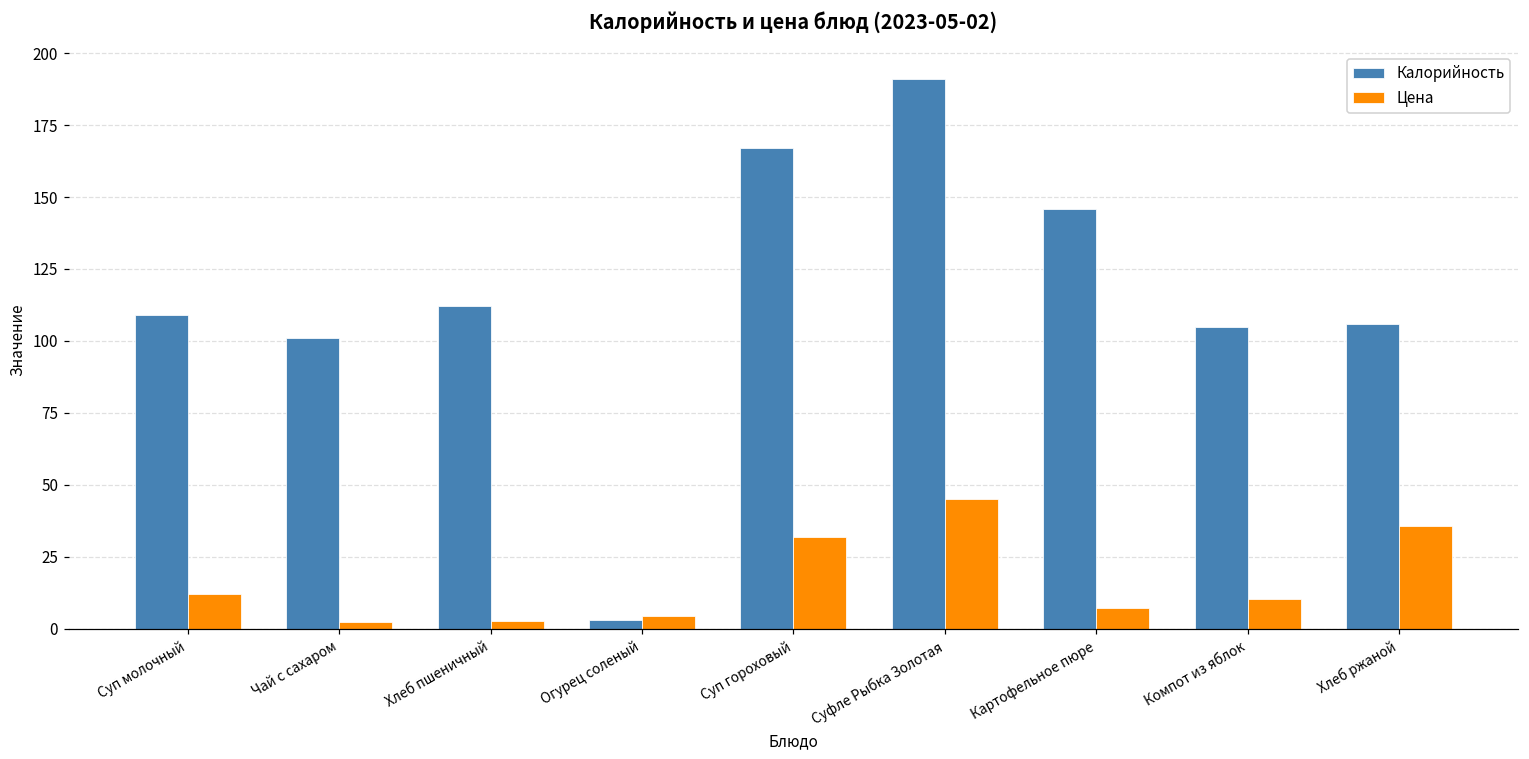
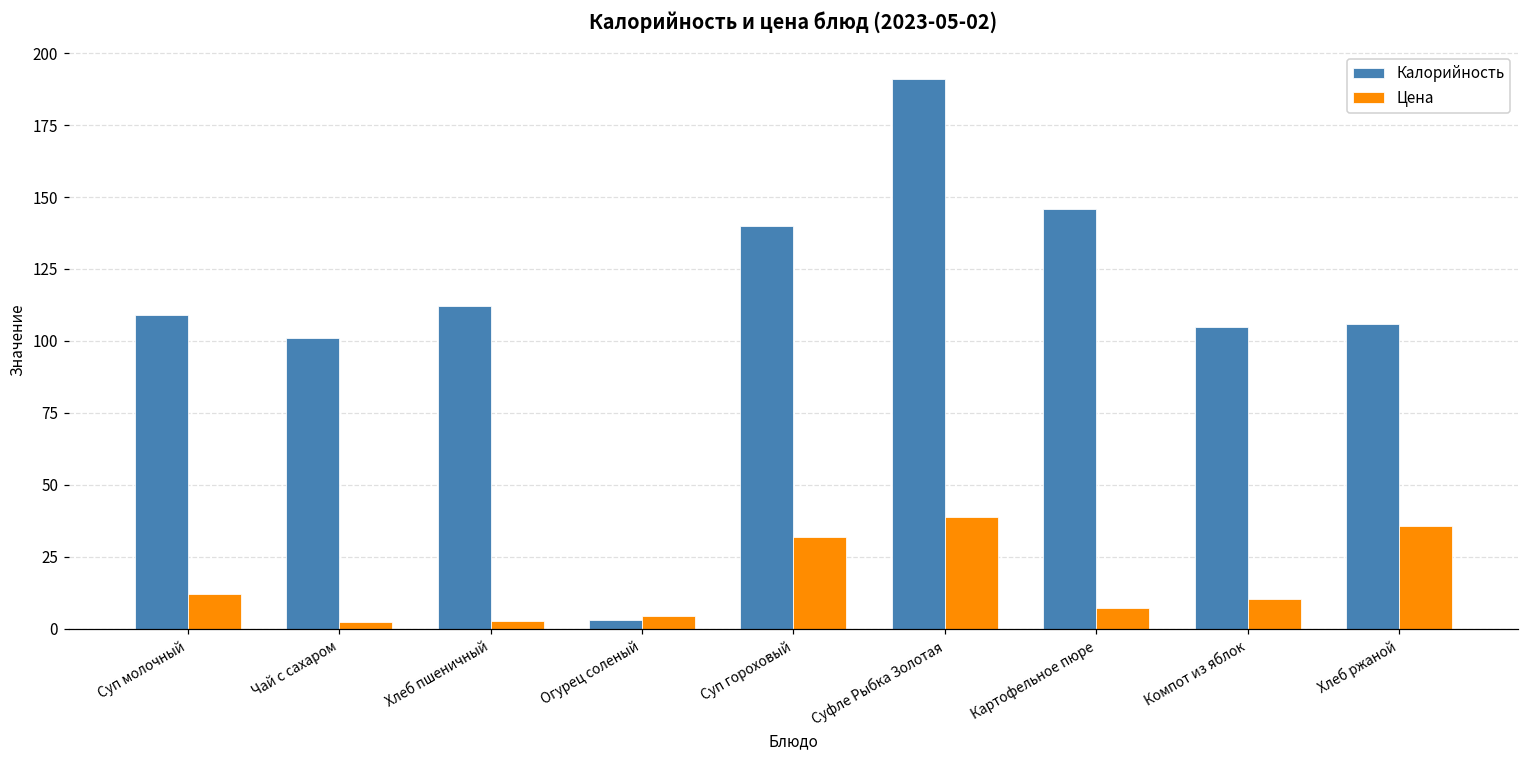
  {
    "Калорийность": {
      "Суп молочный": 109,
      "Чай с сахаром": 101,
      "Хлеб пшеничный": 112,
      "Огурец соленый": 3,
-     "Суп гороховый": 167,
+     "Суп гороховый": 140,
      "Суфле Рыбка Золотая": 191,
      "Картофельное пюре": 146,
      "Компот из яблок": 105,
      "Хлеб ржаной": 106
    },
    "Цена": {
      "Суп молочный": 12,
      "Чай с сахаром": 2,
      "Хлеб пшеничный": 3,
      "Огурец соленый": 4,
      "Суп гороховый": 32,
-     "Суфле Рыбка Золотая": 45,
+     "Суфле Рыбка Золотая": 39,
      "Картофельное пюре": 7,
      "Компот из яблок": 10,
      "Хлеб ржаной": 36
    }
  }
